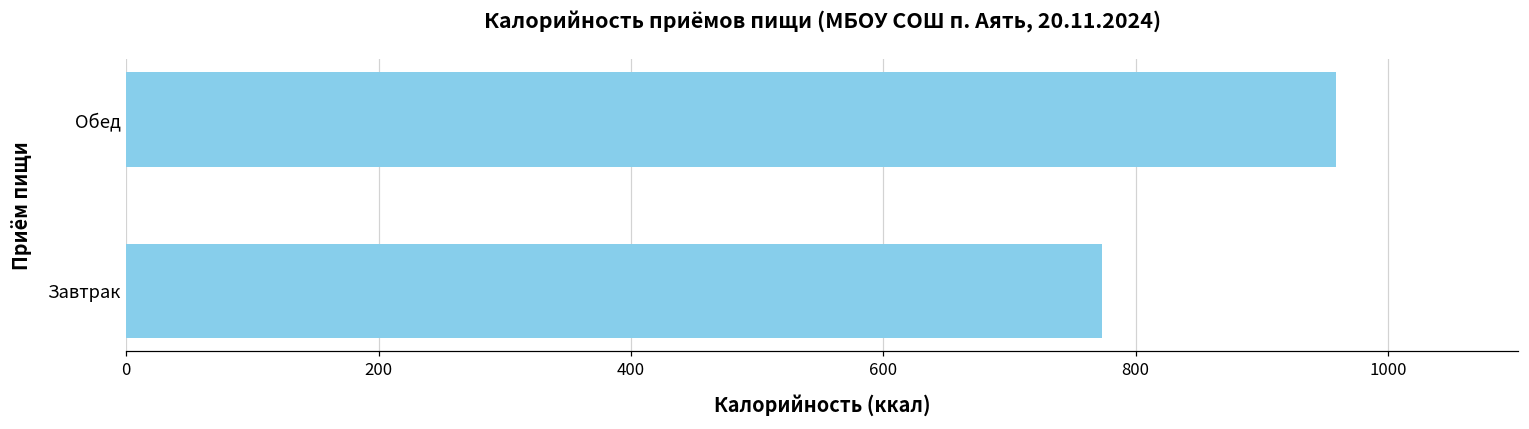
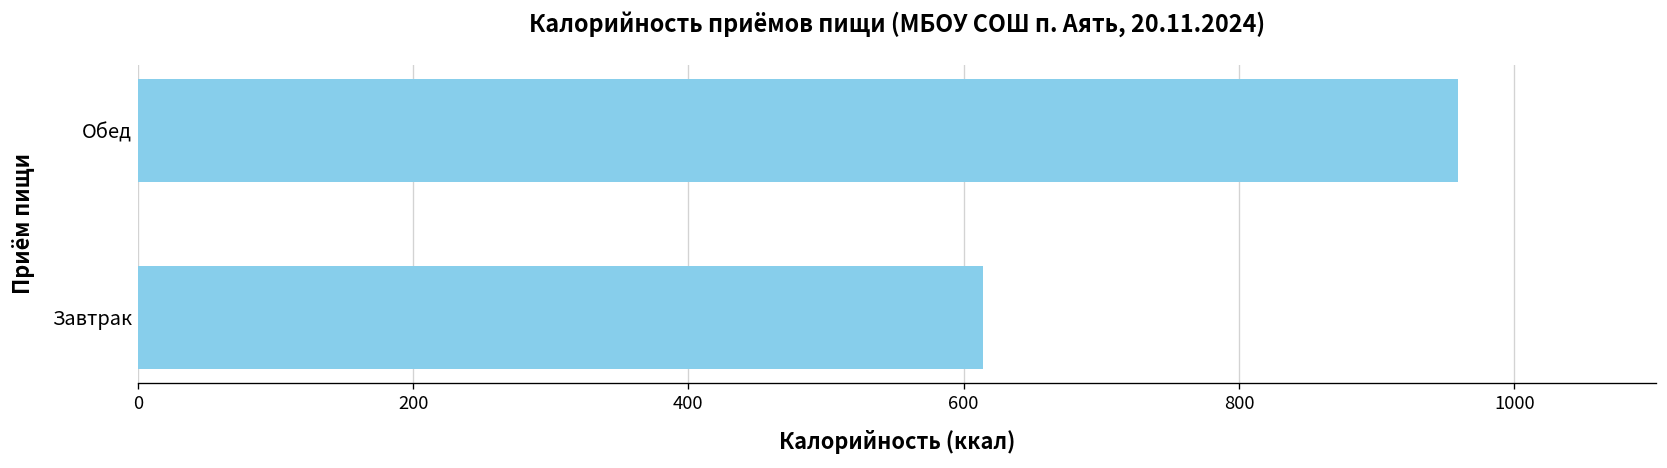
  {
    "Обед": 959,
-   "Завтрак": 773
+   "Завтрак": 614
  }
